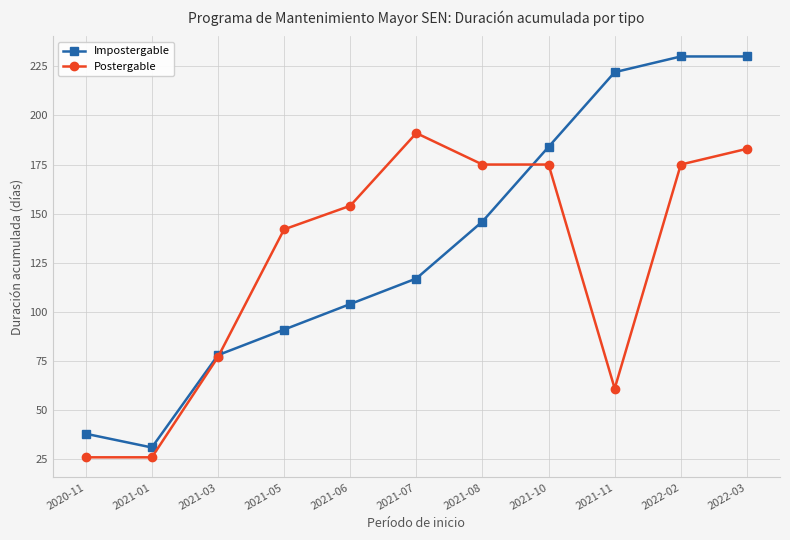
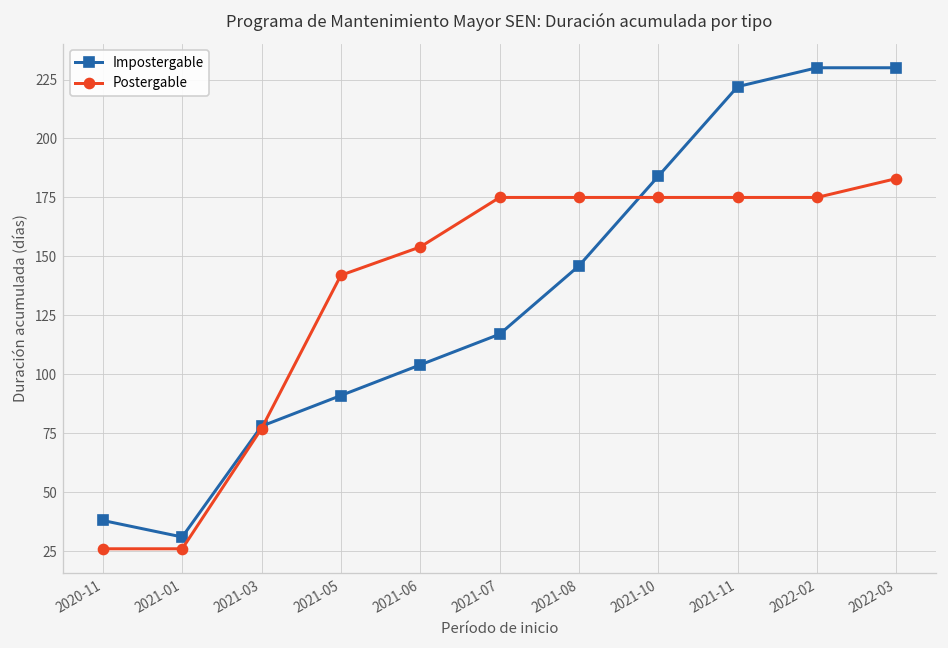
  {
    "Impostergable": {
      "2020-11": 38,
      "2021-01": 31,
      "2021-05": 91,
      "2021-06": 104,
      "2021-07": 117,
      "2021-08": 146,
      "2021-10": 184,
      "2021-11": 222,
      "2022-02": 230,
      "2022-03": 230
    },
    "Postergable": {
      "2020-11": 26,
      "2021-01": 26,
      "2021-05": 142,
      "2021-06": 154,
-     "2021-07": 191,
+     "2021-07": 175,
      "2021-08": 175,
      "2021-10": 175,
-     "2021-11": 61,
+     "2021-11": 175,
      "2022-02": 175,
      "2022-03": 183
    }
  }
